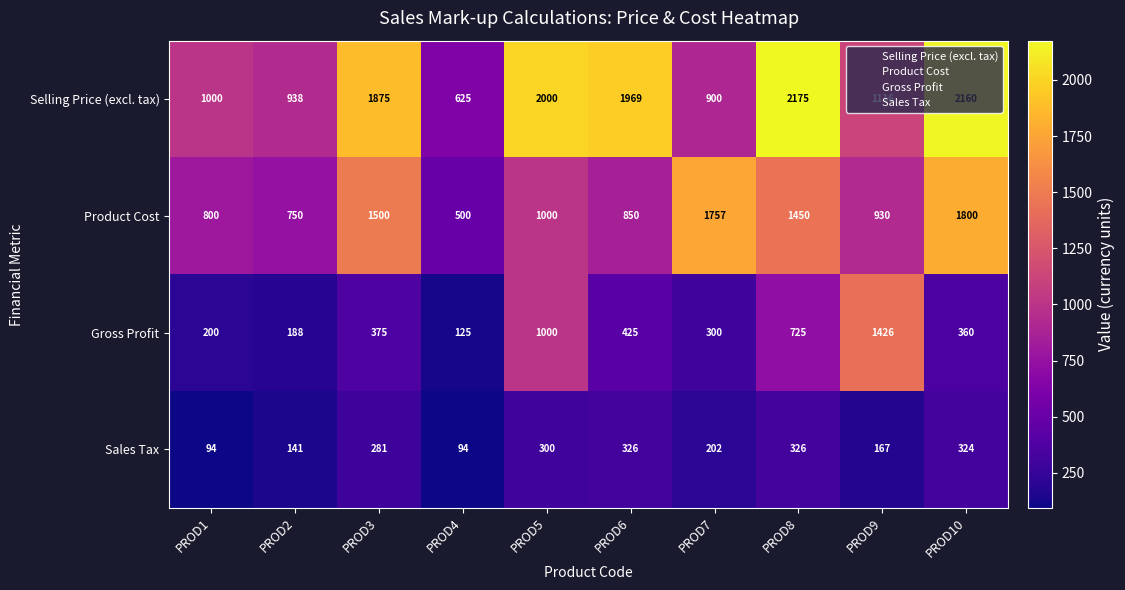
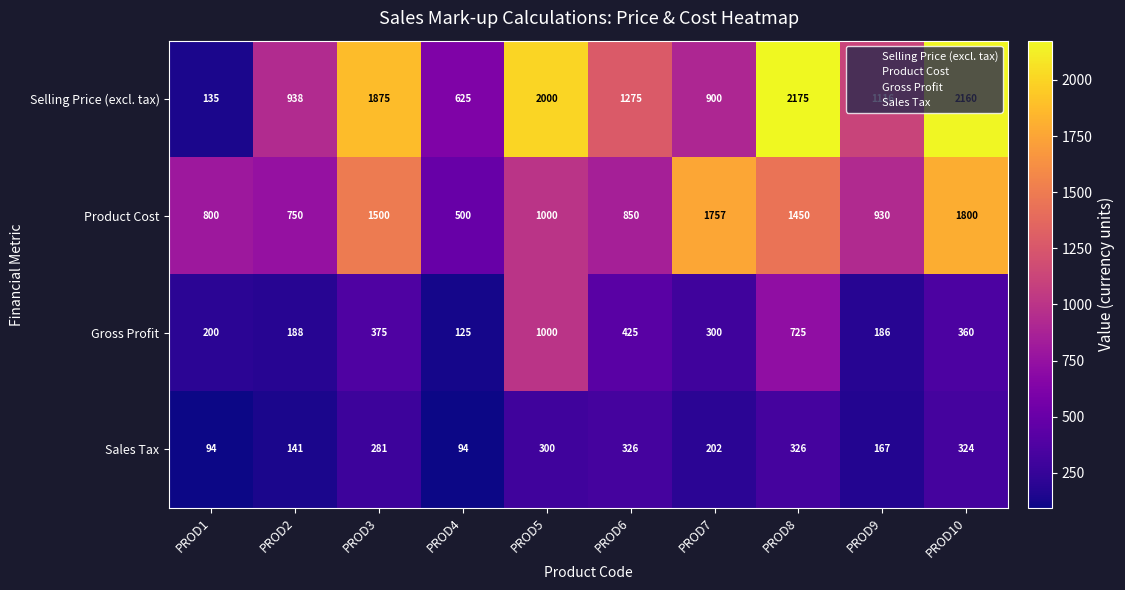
  {
    "Selling Price (excl. tax)": {
-     "PROD1": 1000,
+     "PROD1": 135,
      "PROD2": 938,
      "PROD3": 1875,
      "PROD4": 625,
      "PROD5": 2000,
-     "PROD6": 1969,
+     "PROD6": 1275,
      "PROD7": 900,
      "PROD8": 2175
    },
    "Product Cost": {
      "PROD1": 800,
      "PROD2": 750,
      "PROD3": 1500,
      "PROD4": 500,
      "PROD5": 1000,
      "PROD6": 850,
      "PROD7": 1757,
      "PROD8": 1450,
      "PROD9": 930,
      "PROD10": 1800
    },
    "Gross Profit": {
      "PROD1": 200,
      "PROD2": 188,
      "PROD3": 375,
      "PROD4": 125,
      "PROD5": 1000,
      "PROD6": 425,
      "PROD7": 300,
      "PROD8": 725,
-     "PROD9": 1426,
+     "PROD9": 186,
      "PROD10": 360
    },
    "Sales Tax": {
      "PROD1": 94,
      "PROD2": 141,
      "PROD3": 281,
      "PROD4": 94,
      "PROD5": 300,
      "PROD6": 326,
      "PROD7": 202,
      "PROD8": 326,
      "PROD9": 167,
      "PROD10": 324
    }
  }
